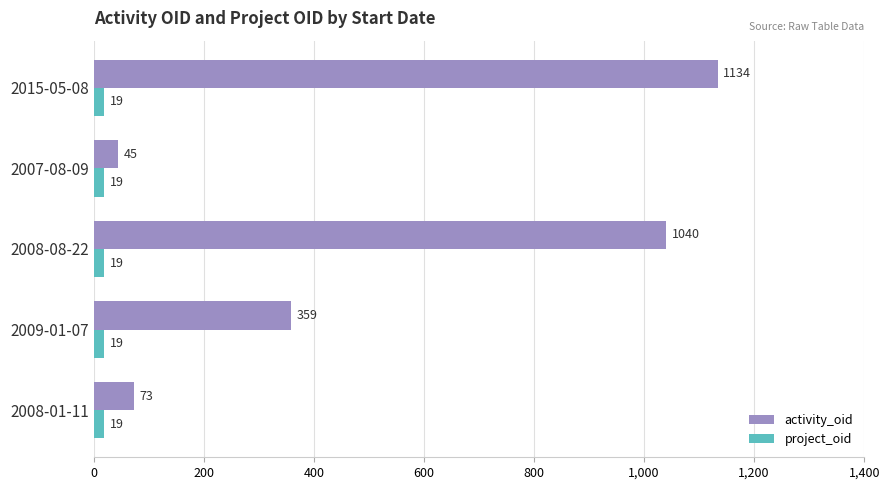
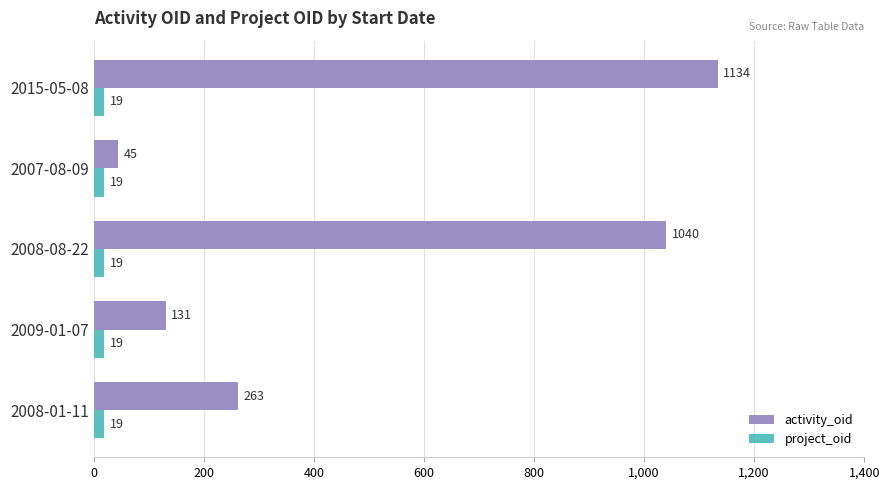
  {
    "activity_oid": {
      "2015-05-08": 1134,
      "2007-08-09": 45,
      "2008-08-22": 1040,
-     "2009-01-07": 359,
-     "2008-01-11": 73
+     "2009-01-07": 131,
+     "2008-01-11": 263
    },
    "project_oid": {
      "2015-05-08": 19,
      "2007-08-09": 19,
      "2008-08-22": 19,
      "2009-01-07": 19,
      "2008-01-11": 19
    }
  }
